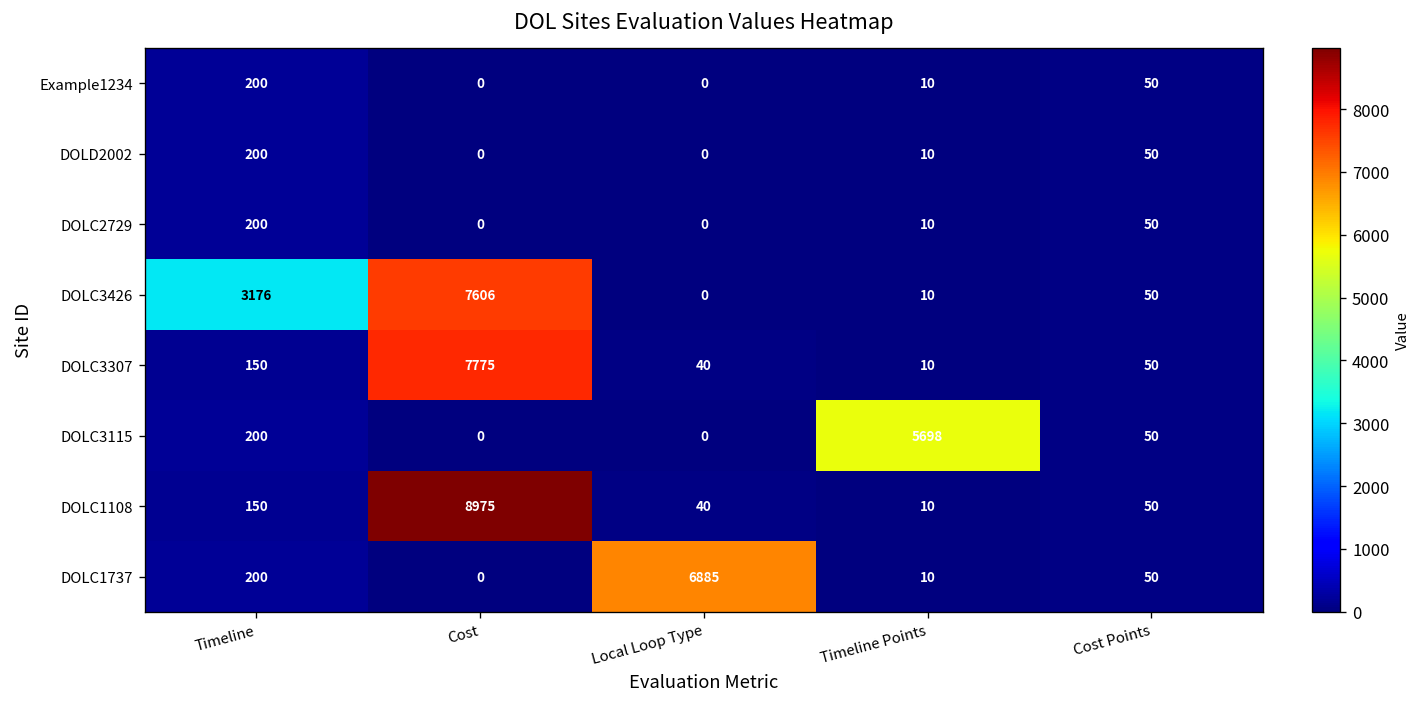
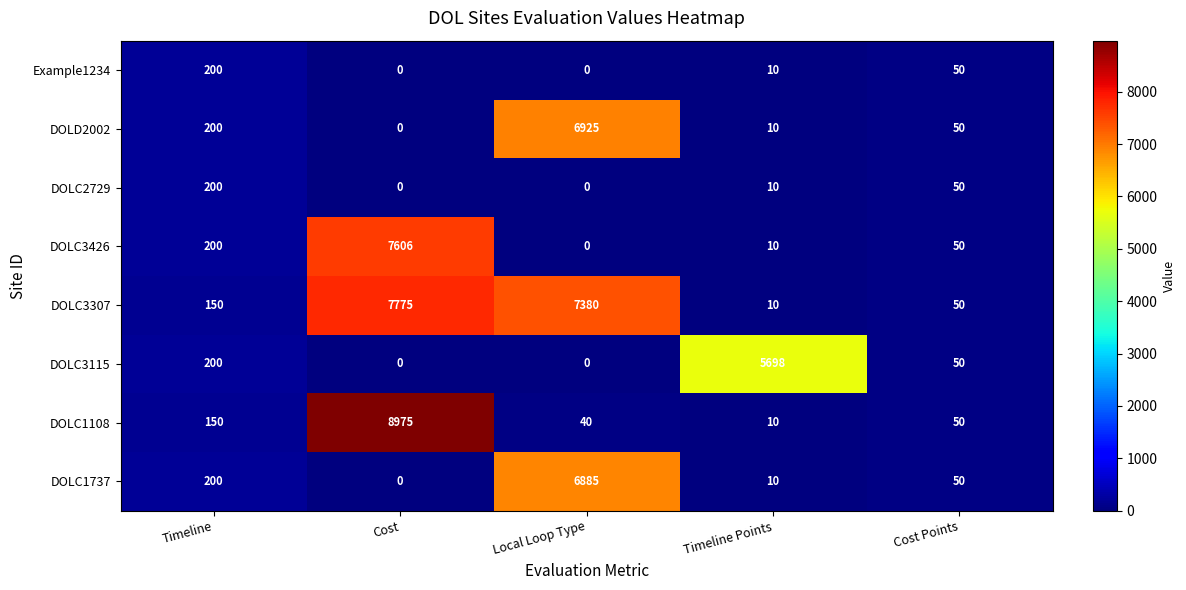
  {
    "Example1234": {
      "Timeline": 200,
      "Cost": 0,
      "Local Loop Type": 0,
      "Timeline Points": 10,
      "Cost Points": 50
    },
    "DOLD2002": {
      "Timeline": 200,
      "Cost": 0,
-     "Local Loop Type": 0,
+     "Local Loop Type": 6925,
      "Timeline Points": 10,
      "Cost Points": 50
    },
    "DOLC2729": {
      "Timeline": 200,
      "Cost": 0,
      "Local Loop Type": 0,
      "Timeline Points": 10,
      "Cost Points": 50
    },
    "DOLC3426": {
-     "Timeline": 3176,
+     "Timeline": 200,
      "Cost": 7606,
      "Local Loop Type": 0,
      "Timeline Points": 10,
      "Cost Points": 50
    },
    "DOLC3307": {
      "Timeline": 150,
      "Cost": 7775,
-     "Local Loop Type": 40,
+     "Local Loop Type": 7380,
      "Timeline Points": 10,
      "Cost Points": 50
    },
    "DOLC3115": {
      "Timeline": 200,
      "Cost": 0,
      "Local Loop Type": 0,
      "Timeline Points": 5698,
      "Cost Points": 50
    },
    "DOLC1108": {
      "Timeline": 150,
      "Cost": 8975,
      "Local Loop Type": 40,
      "Timeline Points": 10,
      "Cost Points": 50
    },
    "DOLC1737": {
      "Timeline": 200,
      "Cost": 0,
      "Local Loop Type": 6885,
      "Timeline Points": 10,
      "Cost Points": 50
    }
  }
